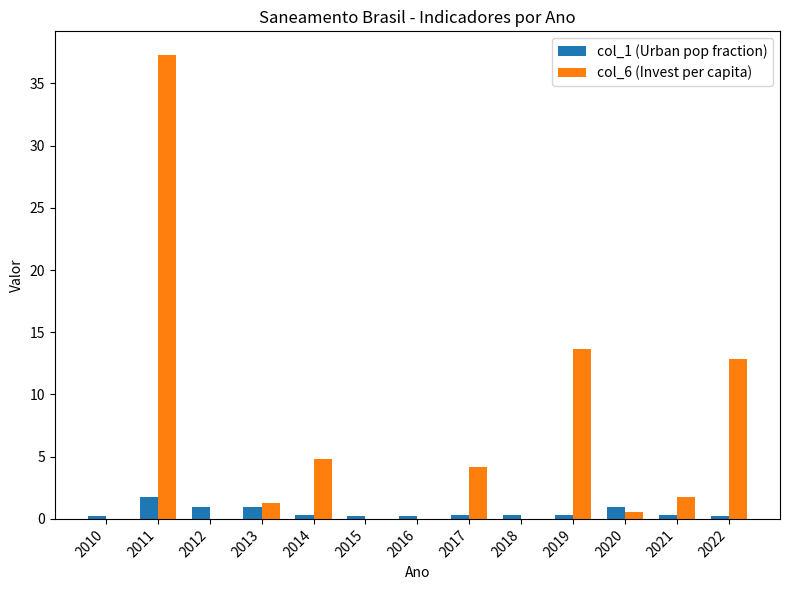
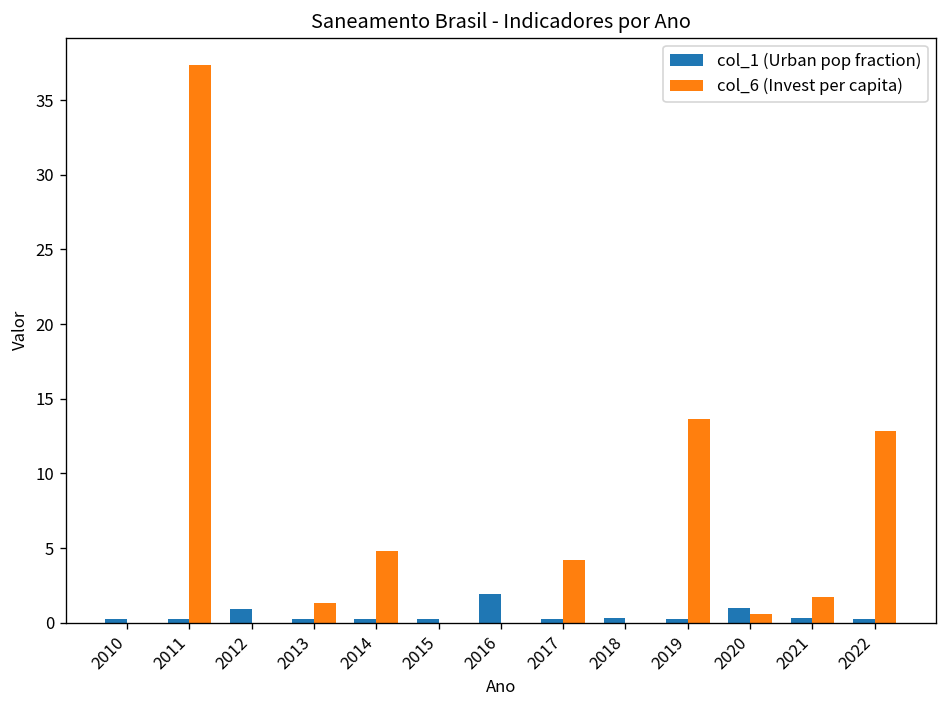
  {
    "col_1 (Urban pop fraction)": {
      "2010": 0.2,
-     "2011": 1.8,
+     "2011": 0.3,
      "2012": 0.9,
-     "2013": 0.9,
+     "2013": 0.3,
      "2014": 0.3,
      "2015": 0.3,
-     "2016": 0.3,
+     "2016": 1.9,
      "2017": 0.3,
      "2018": 0.3,
      "2019": 0.3,
      "2020": 1.0,
      "2021": 0.3,
      "2022": 0.3
    },
    "col_6 (Invest per capita)": {
      "2010": 0.0,
      "2011": 37.3,
      "2012": 0.0,
      "2013": 1.3,
      "2014": 4.8,
      "2015": 0.0,
      "2016": 0.0,
      "2017": 4.2,
      "2018": 0.0,
      "2019": 13.6,
      "2020": 0.6,
      "2021": 1.7,
      "2022": 12.9
    }
  }
